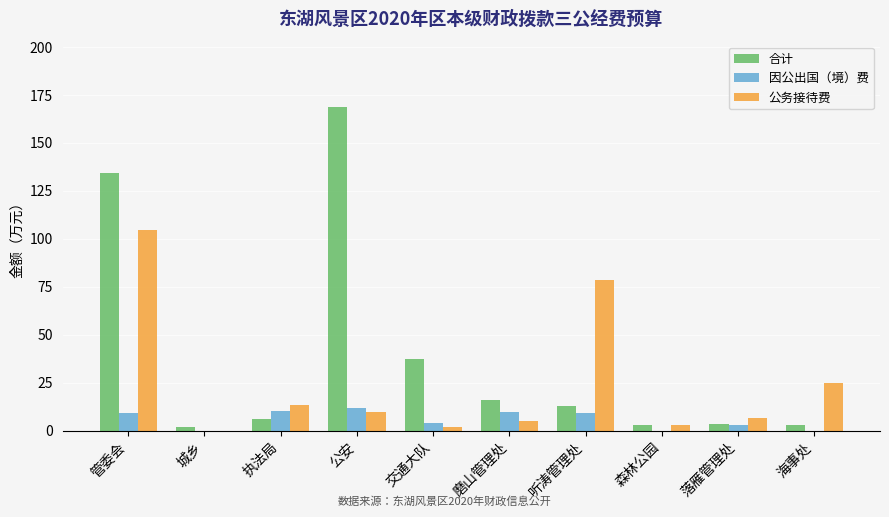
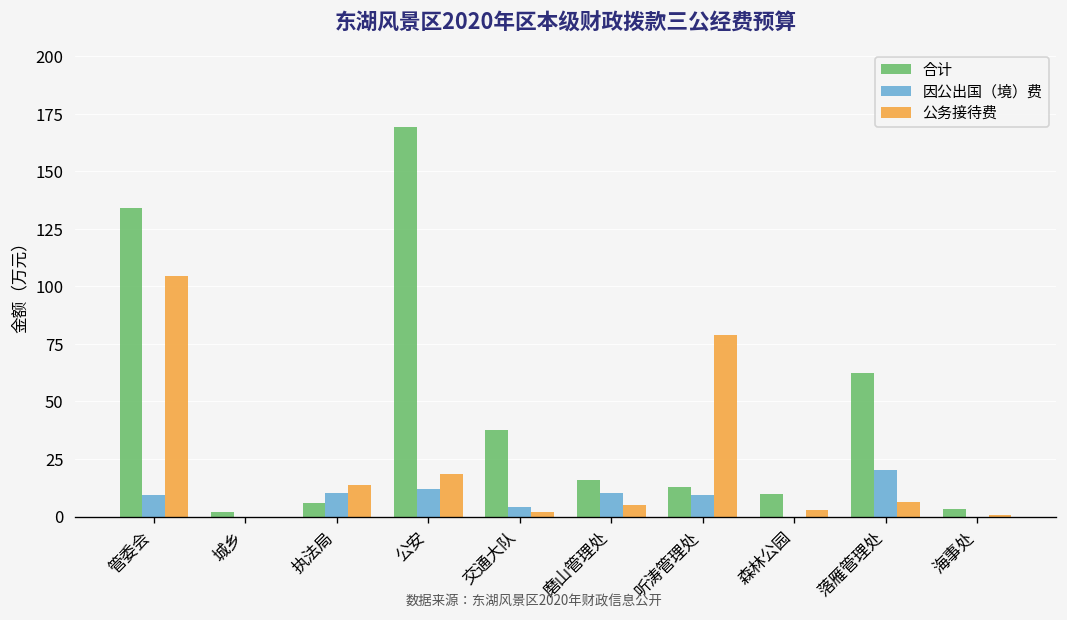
  {
    "合计": {
      "管委会": 134,
      "城乡": 2,
      "执法局": 6,
      "公安": 169,
      "交通大队": 38,
      "磨山管理处": 16,
      "听涛管理处": 13,
-     "森林公园": 3,
-     "落雁管理处": 4,
+     "森林公园": 10,
+     "落雁管理处": 62,
      "海事处": 3
    },
    "因公出国（境）费": {
      "管委会": 9,
      "城乡": 0,
      "执法局": 10,
      "公安": 12,
      "交通大队": 4,
      "磨山管理处": 10,
      "听涛管理处": 9,
      "森林公园": 0,
-     "落雁管理处": 3,
+     "落雁管理处": 20,
      "海事处": 0
    },
    "公务接待费": {
      "管委会": 104,
      "城乡": 0,
      "执法局": 14,
-     "公安": 10,
+     "公安": 19,
      "交通大队": 2,
      "磨山管理处": 5,
      "听涛管理处": 79,
      "森林公园": 3,
      "落雁管理处": 7,
-     "海事处": 25
+     "海事处": 1
    }
  }
